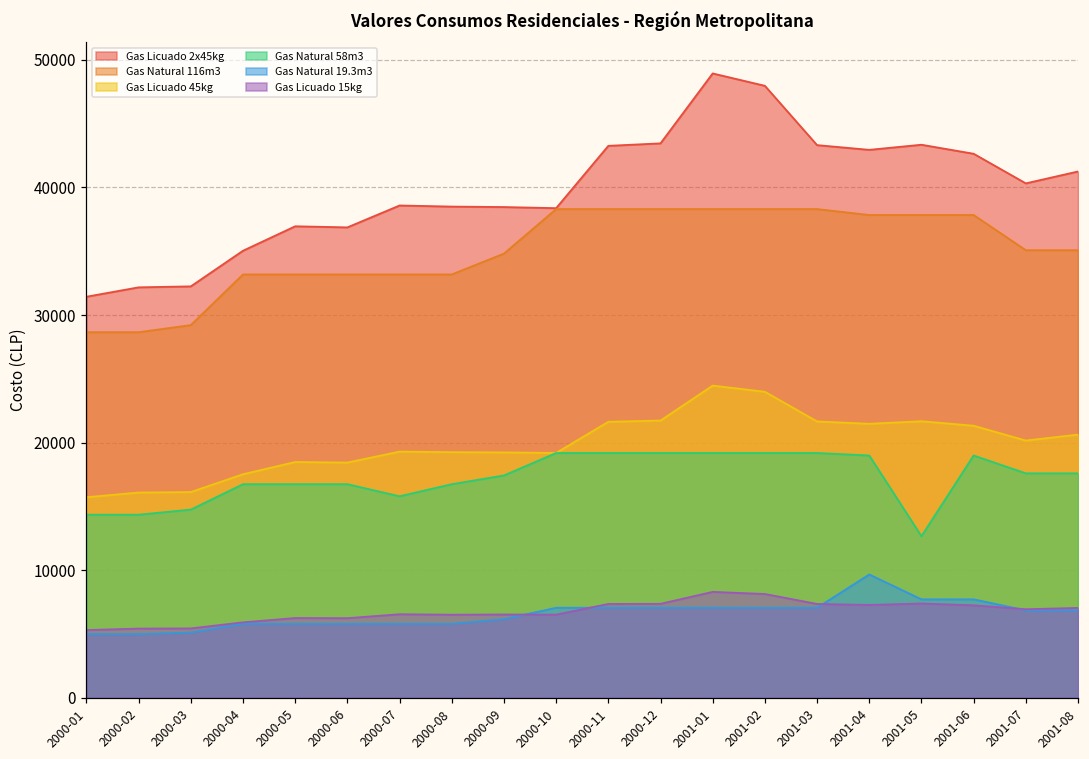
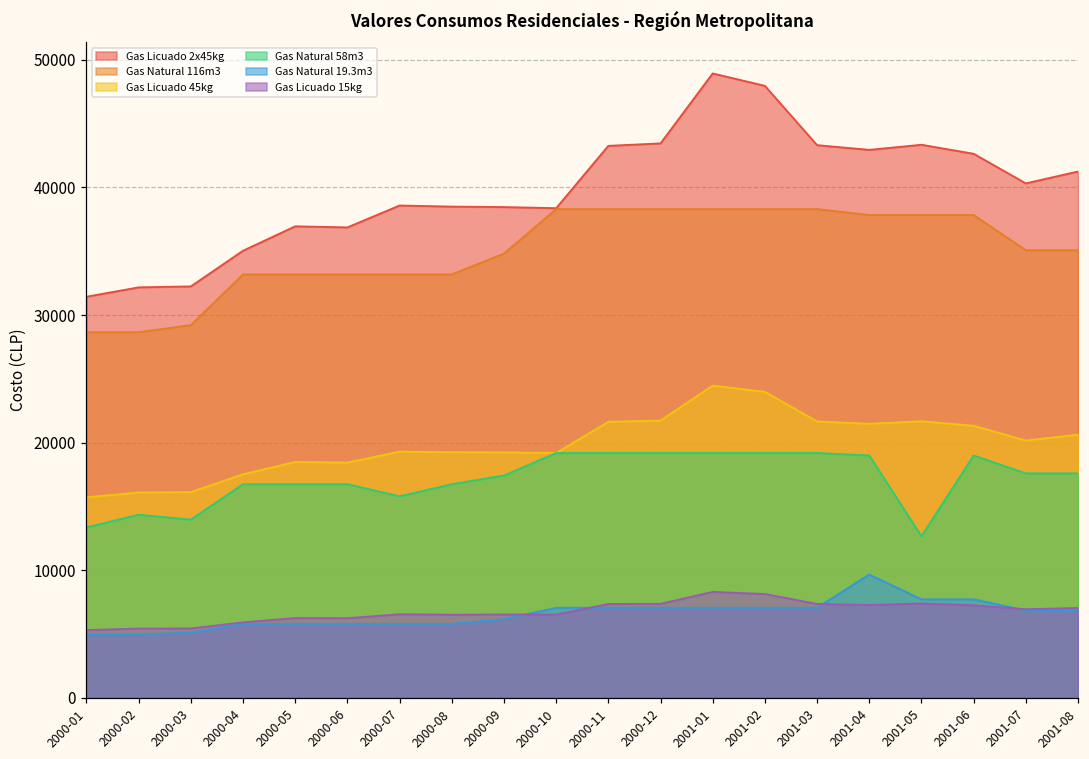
  {
    "Gas Licuado 45kg": {
      "2000-01": 15700,
      "2000-02": 16100,
      "2000-03": 16100,
      "2000-04": 17500,
      "2000-05": 18500,
      "2000-06": 18400,
      "2000-07": 19300,
      "2000-08": 19300,
      "2000-09": 19200,
      "2000-11": 21600,
      "2000-12": 21700,
      "2001-01": 24500,
      "2001-02": 24000,
      "2001-03": 21700,
      "2001-04": 21500,
      "2001-05": 21700,
      "2001-06": 21300,
      "2001-07": 20200,
      "2001-08": 20600
    },
    "Gas Natural 58m3": {
-     "2000-01": 14300,
+     "2000-01": 13400,
      "2000-02": 14300,
-     "2000-03": 14700,
+     "2000-03": 14000,
      "2000-04": 16700,
      "2000-05": 16700,
      "2000-06": 16700,
      "2000-07": 15800,
      "2000-08": 16700,
      "2000-09": 17400,
      "2000-11": 19200,
      "2000-12": 19200,
      "2001-01": 19200,
      "2001-02": 19200,
      "2001-03": 19200,
      "2001-04": 19000,
      "2001-05": 12700,
      "2001-06": 19000,
      "2001-07": 17600,
      "2001-08": 17600
    },
    "Gas Natural 19.3m3": {
      "2000-01": 5000,
      "2000-02": 5000,
      "2000-03": 5100,
      "2000-05": 5800,
      "2000-06": 5800,
      "2000-07": 5800,
      "2000-08": 5800,
      "2000-09": 6200,
      "2000-10": 7100,
      "2000-11": 7100,
      "2000-12": 7100,
      "2001-01": 7100,
      "2001-02": 7100,
      "2001-03": 7100,
      "2001-04": 9700,
      "2001-05": 7700,
      "2001-06": 7700
    },
    "Gas Licuado 15kg": {
      "2000-01": 5300,
      "2000-02": 5400,
      "2000-03": 5400,
      "2000-05": 6200,
      "2000-06": 6200,
      "2000-07": 6500,
      "2000-08": 6500,
      "2000-09": 6500,
      "2000-10": 6500,
      "2000-11": 7400,
      "2000-12": 7400,
      "2001-01": 8300,
      "2001-02": 8100,
      "2001-03": 7400,
      "2001-04": 7300,
      "2001-05": 7400,
      "2001-06": 7200
    }
  }
